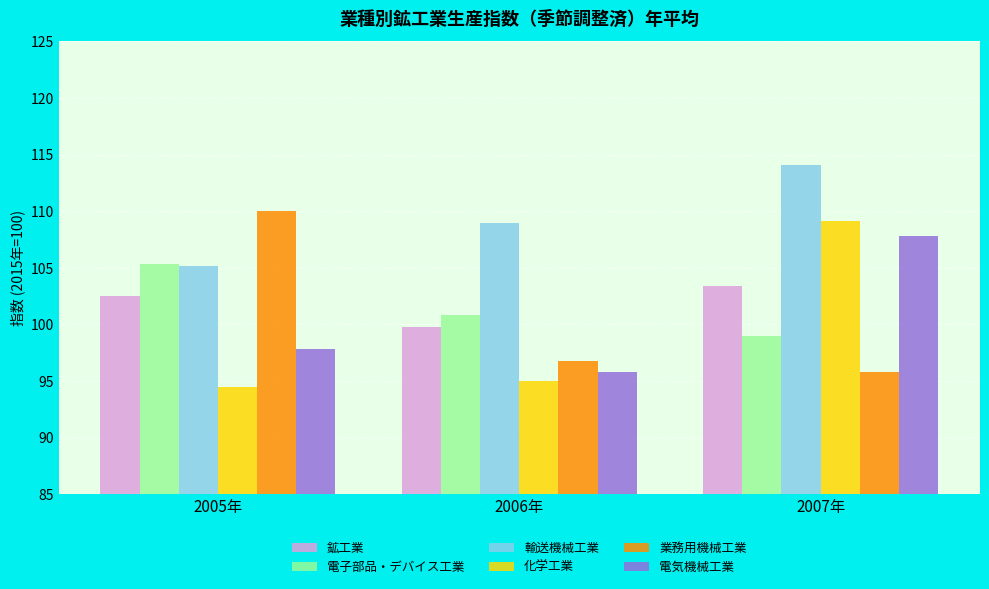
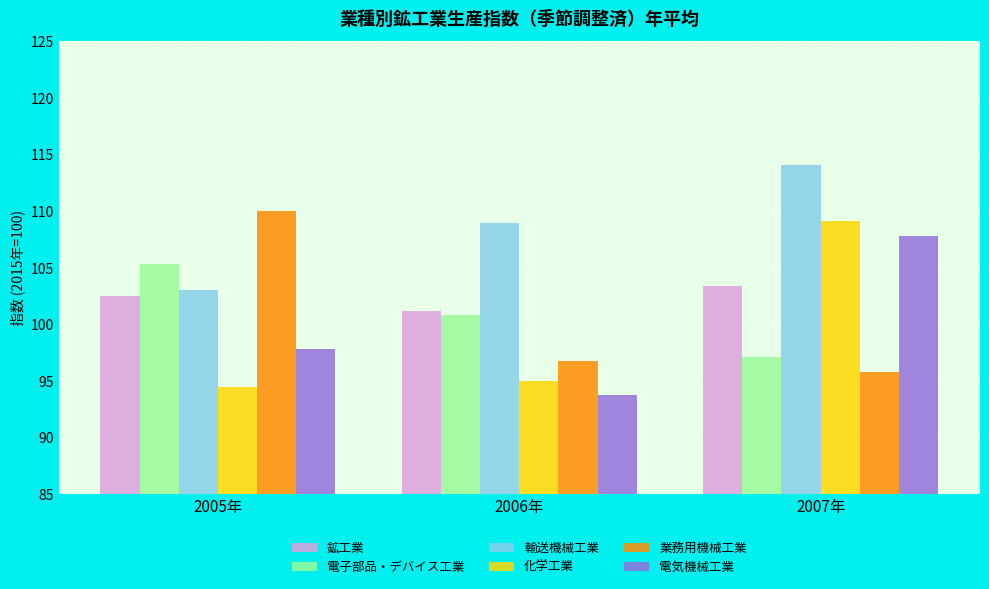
  {
    "鉱工業": {
      "2005年": 102.5,
-     "2006年": 99.8,
+     "2006年": 101.2,
      "2007年": 103.4
    },
    "電子部品・デバイス工業": {
      "2005年": 105.3,
      "2006年": 100.8,
-     "2007年": 99.0
+     "2007年": 97.1
    },
    "輸送機械工業": {
-     "2005年": 105.2,
+     "2005年": 103.0,
      "2006年": 109.0,
      "2007年": 114.1
    },
    "化学工業": {
      "2005年": 94.5,
      "2006年": 95.0,
      "2007年": 109.1
    },
    "業務用機械工業": {
      "2005年": 110.0,
      "2006年": 96.8,
      "2007年": 95.8
    },
    "電気機械工業": {
      "2005年": 97.8,
-     "2006年": 95.8,
+     "2006年": 93.8,
      "2007年": 107.8
    }
  }
